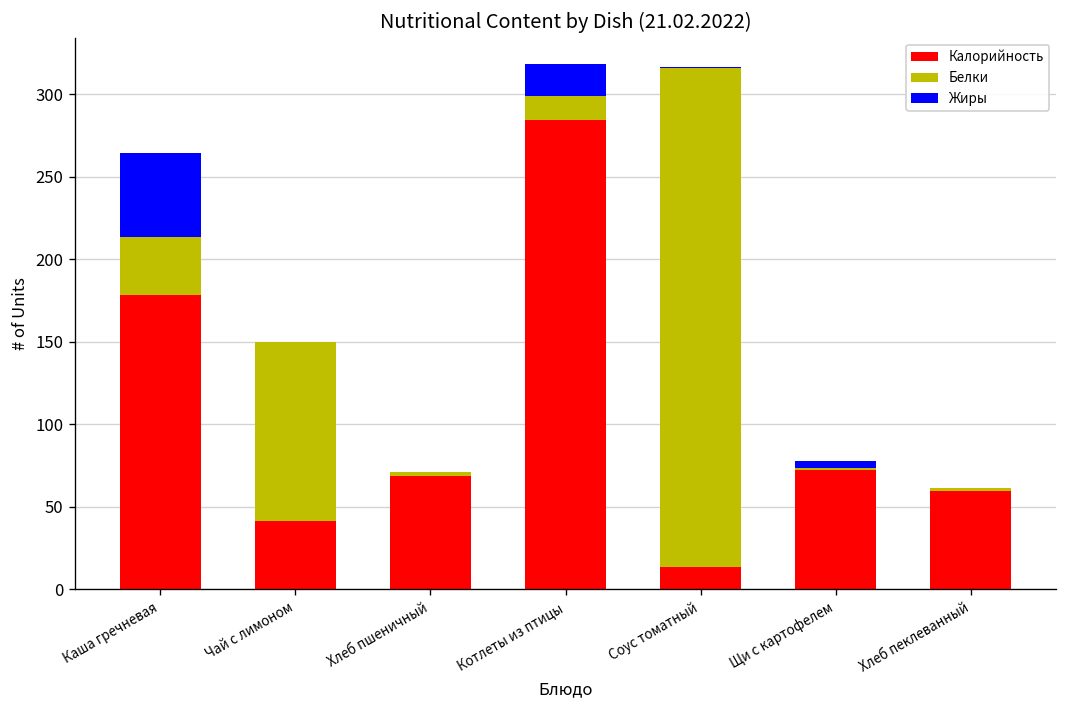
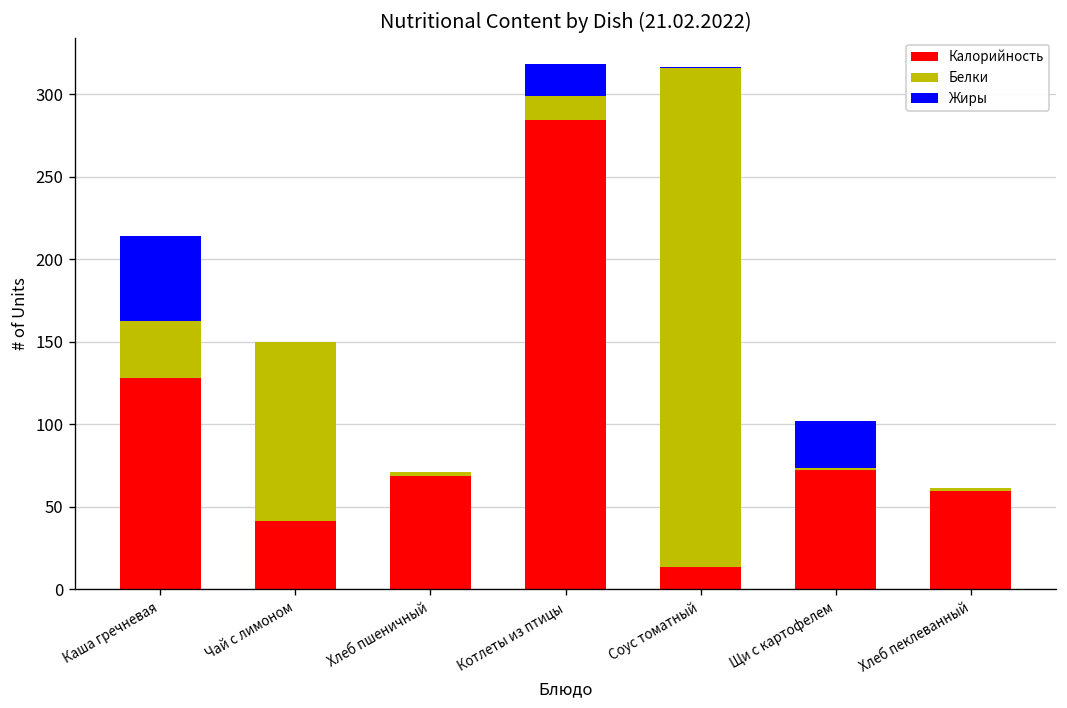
  {
    "Калорийность": {
-     "Каша гречневая": 178,
+     "Каша гречневая": 128,
      "Чай с лимоном": 42,
      "Хлеб пшеничный": 69,
      "Котлеты из птицы": 285,
      "Соус томатный": 13,
      "Щи с картофелем": 72,
      "Хлеб пеклеванный": 59
    },
    "Белки": {
      "Каша гречневая": 35,
      "Чай с лимоном": 108,
      "Хлеб пшеничный": 2,
      "Котлеты из птицы": 15,
      "Соус томатный": 303,
      "Хлеб пеклеванный": 2
    },
    "Жиры": {
      "Каша гречневая": 51,
      "Чай с лимоном": 0,
      "Котлеты из птицы": 19,
-     "Щи с картофелем": 4
+     "Щи с картофелем": 29
    }
  }
